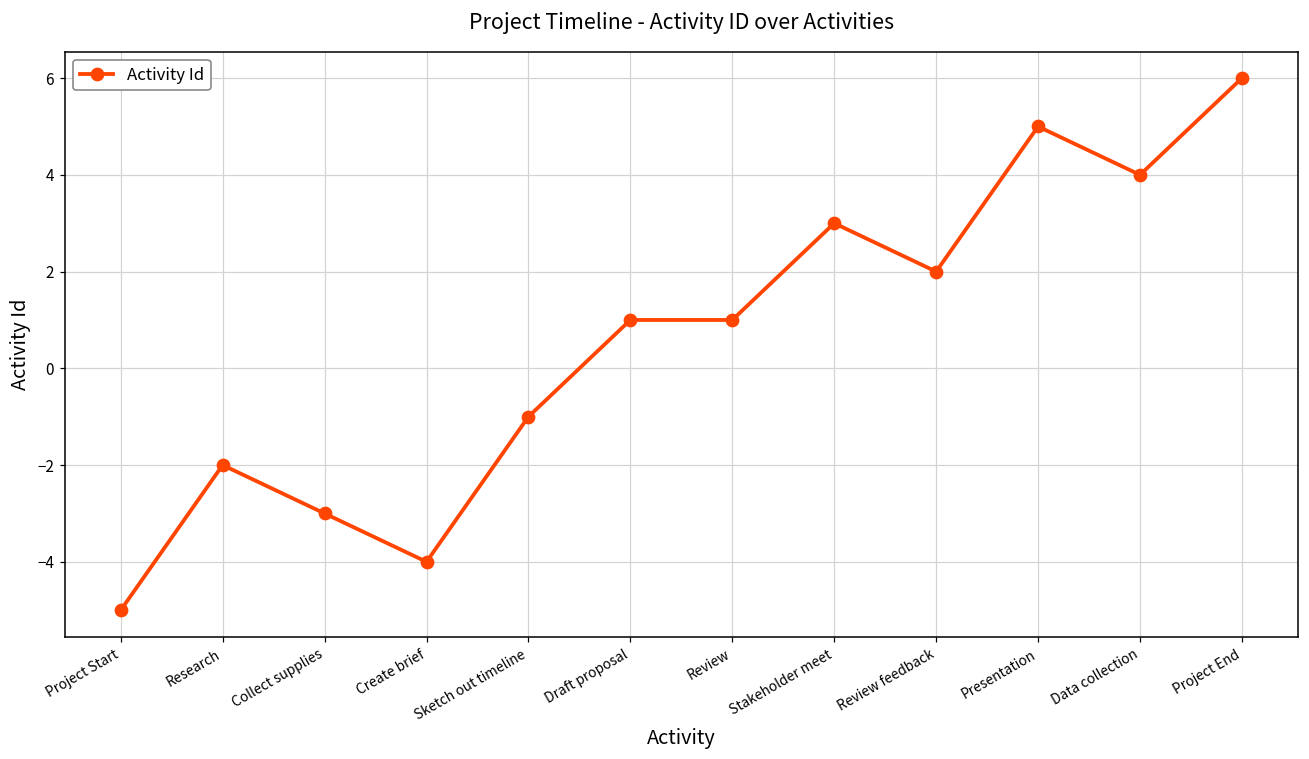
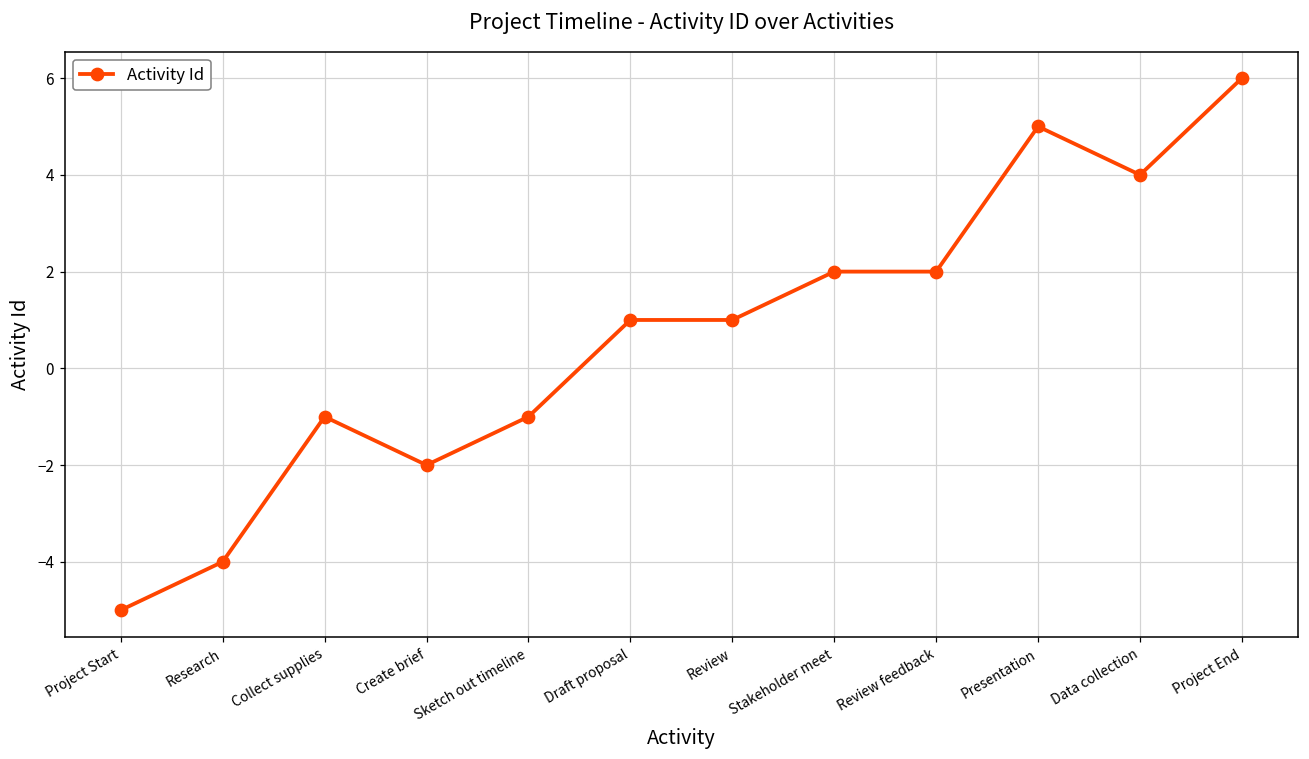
  {
    "Project Start": -5,
-   "Research": -2,
-   "Collect supplies": -3,
-   "Create brief": -4,
+   "Research": -4,
+   "Collect supplies": -1,
+   "Create brief": -2,
    "Sketch out timeline": -1,
    "Draft proposal": 1,
    "Review": 1,
-   "Stakeholder meet": 3,
+   "Stakeholder meet": 2,
    "Review feedback": 2,
    "Presentation": 5,
    "Data collection": 4,
    "Project End": 6
  }
